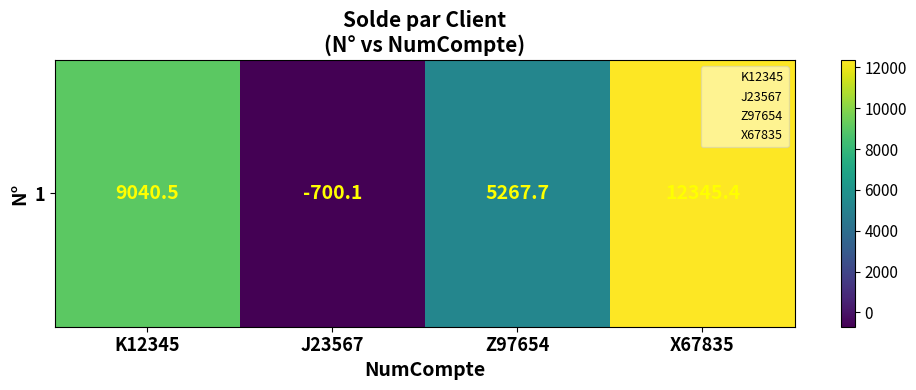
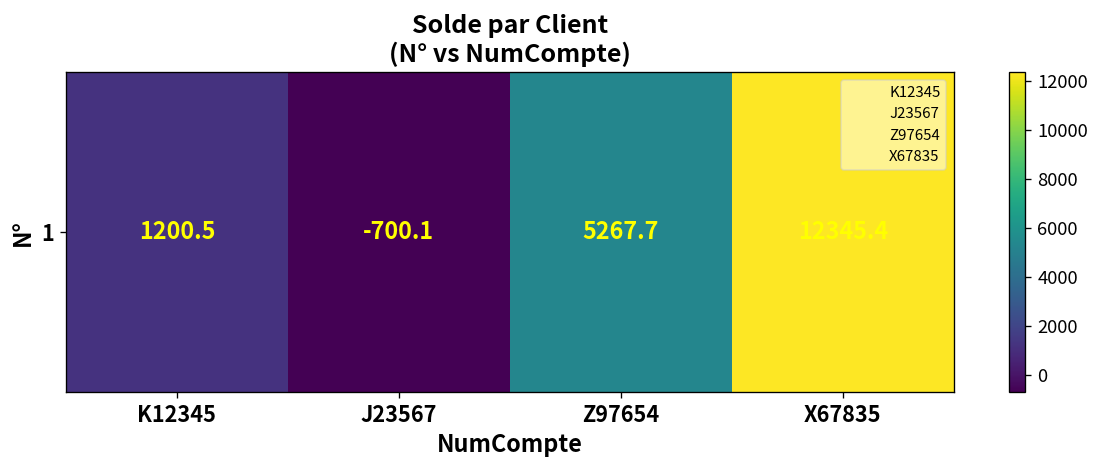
  {
    "1": {
-     "K12345": 9040.5,
+     "K12345": 1200.5,
      "J23567": -700.1,
      "Z97654": 5267.7
    }
  }
